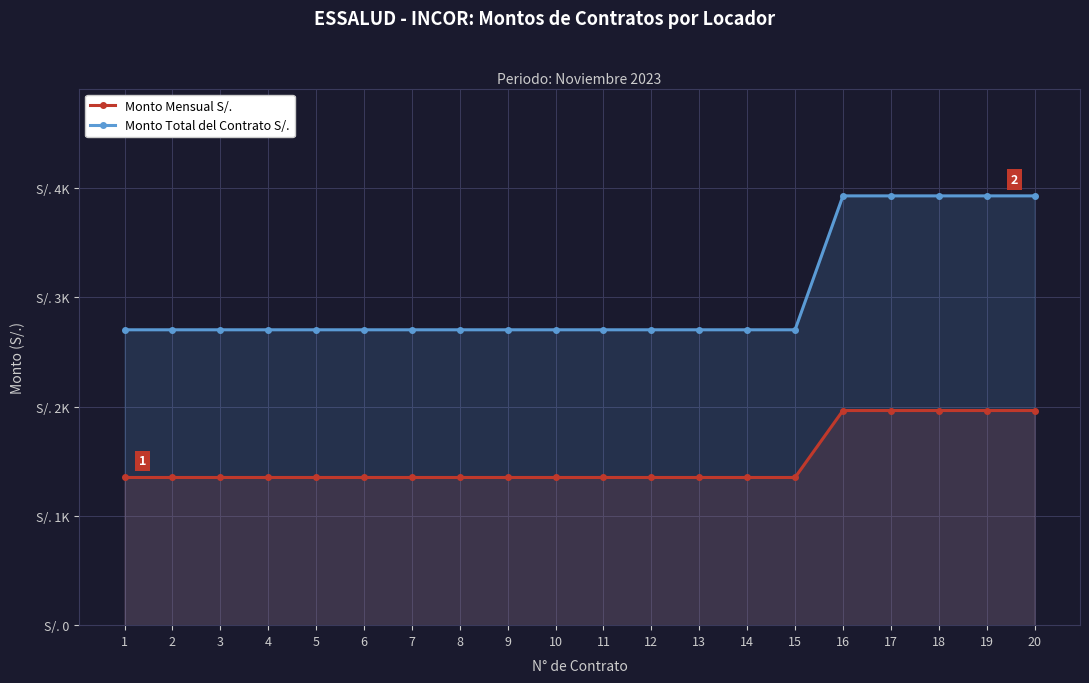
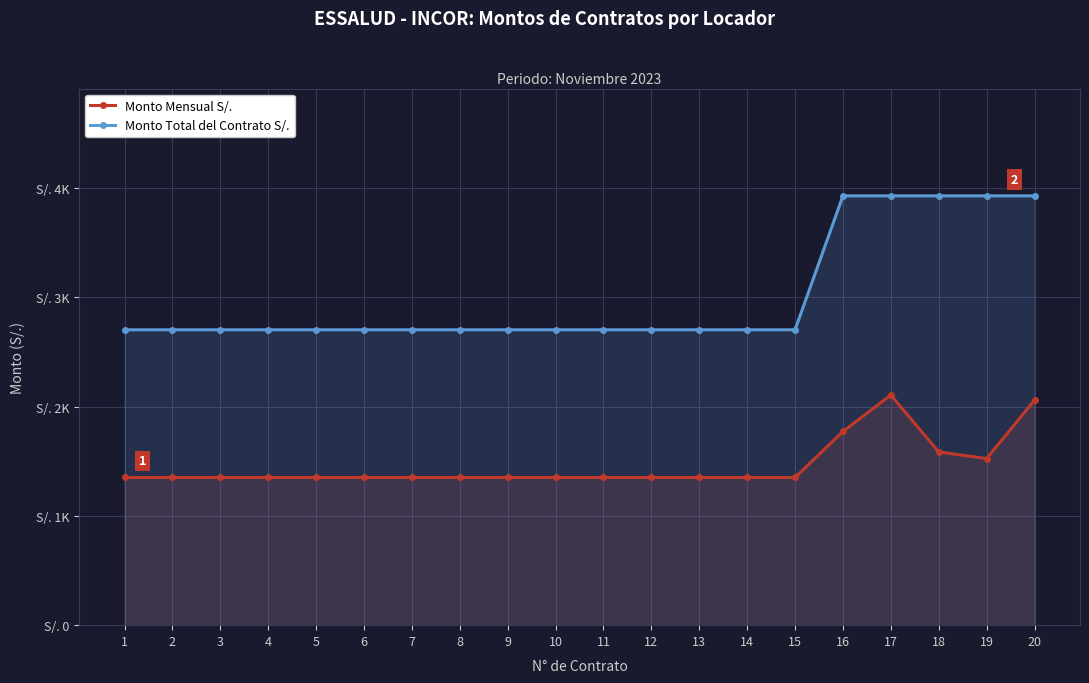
  {
    "Monto Mensual S/.": {
      "2": "S/. 1350",
      "3": "S/. 1350",
      "4": "S/. 1350",
      "5": "S/. 1350",
      "6": "S/. 1350",
      "7": "S/. 1350",
      "8": "S/. 1350",
      "9": "S/. 1350",
      "10": "S/. 1350",
      "11": "S/. 1350",
      "12": "S/. 1350",
      "13": "S/. 1350",
      "14": "S/. 1350",
      "15": "S/. 1350",
-     "16": "S/. 1970",
-     "17": "S/. 1970",
-     "18": "S/. 1970",
-     "19": "S/. 1970",
-     "20": "S/. 1970"
+     "16": "S/. 1770",
+     "17": "S/. 2110",
+     "18": "S/. 1590",
+     "19": "S/. 1530",
+     "20": "S/. 2060"
    },
    "Monto Total del Contrato S/.": {
      "1": "S/. 2700",
      "2": "S/. 2700",
      "3": "S/. 2700",
      "4": "S/. 2700",
      "5": "S/. 2700",
      "6": "S/. 2700",
      "7": "S/. 2700",
      "8": "S/. 2700",
      "9": "S/. 2700",
      "10": "S/. 2700",
      "11": "S/. 2700",
      "12": "S/. 2700",
      "13": "S/. 2700",
      "14": "S/. 2700",
      "15": "S/. 2700",
      "16": "S/. 3930",
      "17": "S/. 3930",
      "18": "S/. 3930",
      "19": "S/. 3930"
    }
  }
